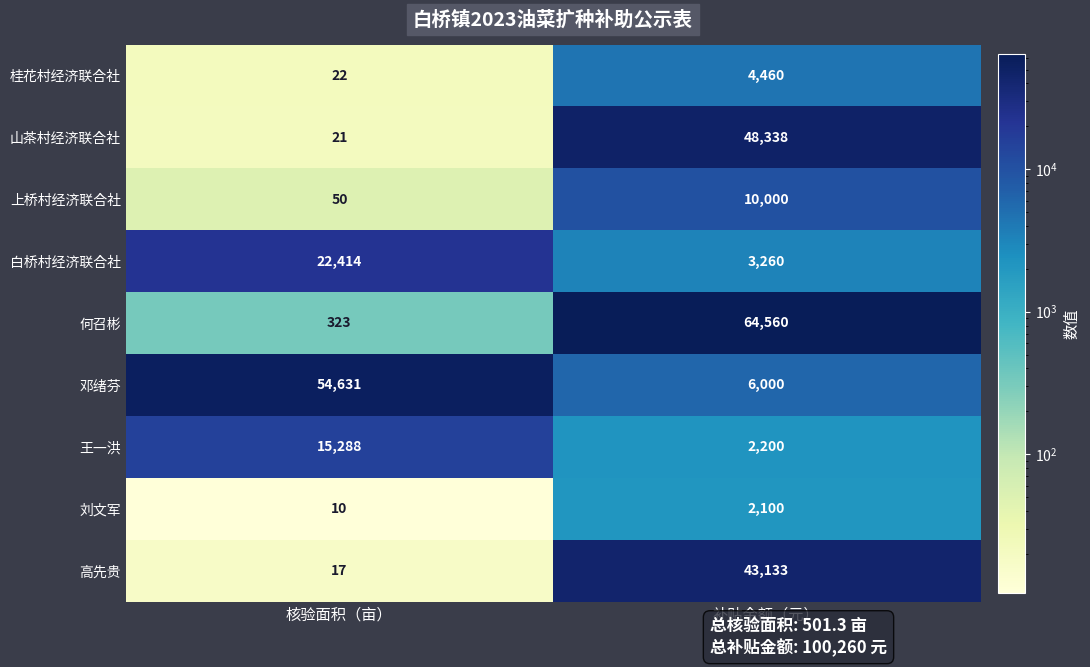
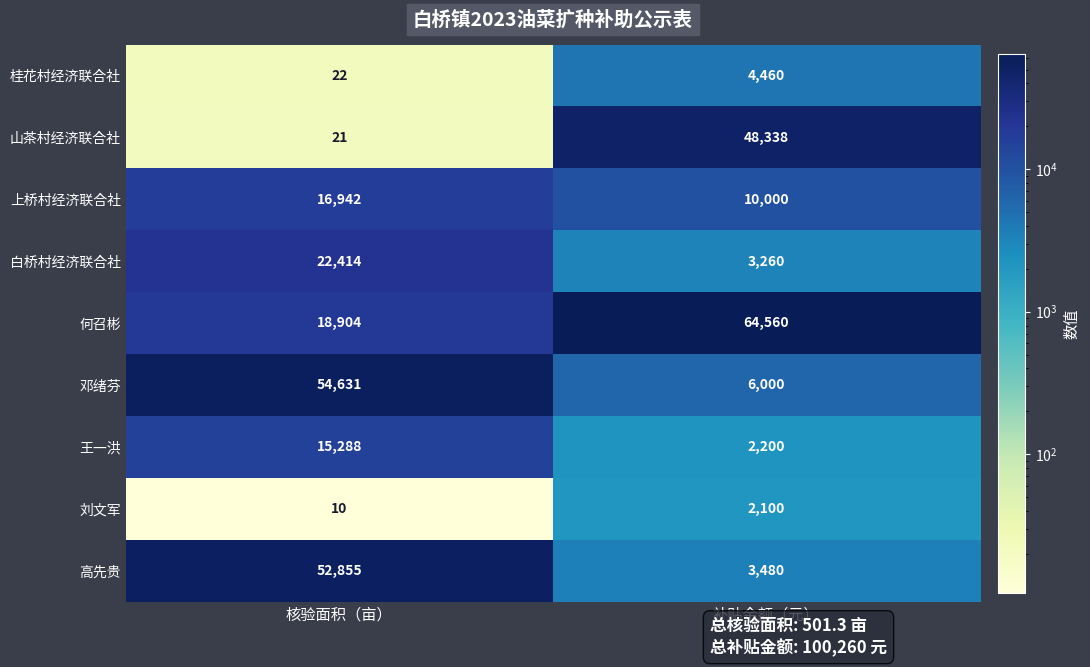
  {
    "桂花村经济联合社": {
      "核验面积（亩）": "22",
      "补贴金额（元）": "4,460"
    },
    "山茶村经济联合社": {
      "核验面积（亩）": "21",
      "补贴金额（元）": "48,338"
    },
    "上桥村经济联合社": {
-     "核验面积（亩）": "50",
+     "核验面积（亩）": "16,942",
      "补贴金额（元）": "10,000"
    },
    "白桥村经济联合社": {
      "核验面积（亩）": "22,414",
      "补贴金额（元）": "3,260"
    },
    "何召彬": {
-     "核验面积（亩）": "323",
+     "核验面积（亩）": "18,904",
      "补贴金额（元）": "64,560"
    },
    "邓绪芬": {
      "核验面积（亩）": "54,631",
      "补贴金额（元）": "6,000"
    },
    "王一洪": {
      "核验面积（亩）": "15,288",
      "补贴金额（元）": "2,200"
    },
    "刘文军": {
      "核验面积（亩）": "10",
      "补贴金额（元）": "2,100"
    },
    "高先贵": {
-     "核验面积（亩）": "17",
-     "补贴金额（元）": "43,133"
+     "核验面积（亩）": "52,855",
+     "补贴金额（元）": "3,480"
    }
  }
